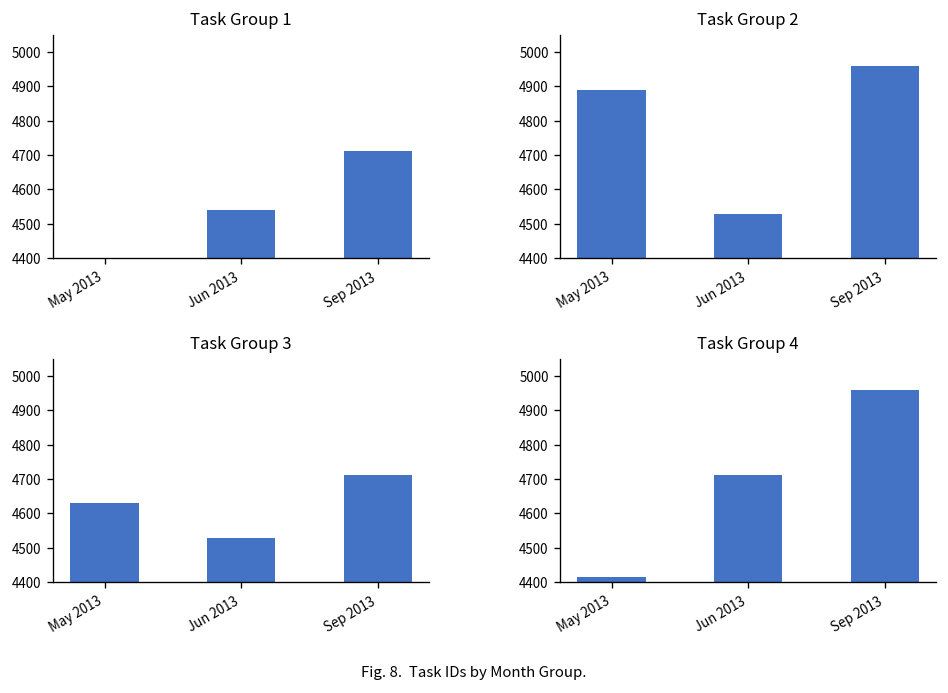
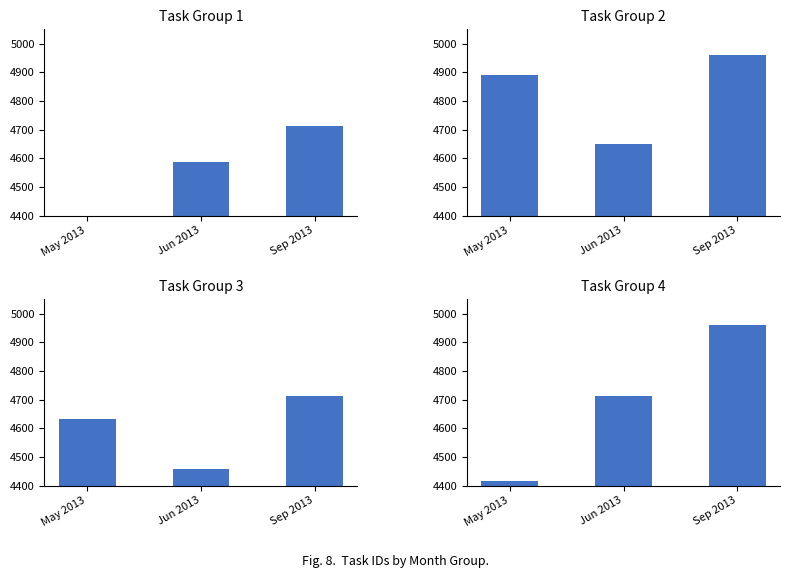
  {
    "Task Group 1": {
      "May 2013": 4400,
-     "Jun 2013": 4540,
+     "Jun 2013": 4590,
      "Sep 2013": 4710
    },
    "Task Group 2": {
      "May 2013": 4890,
-     "Jun 2013": 4530,
+     "Jun 2013": 4650,
      "Sep 2013": 4960
    },
    "Task Group 3": {
      "May 2013": 4630,
-     "Jun 2013": 4530,
+     "Jun 2013": 4460,
      "Sep 2013": 4710
    },
    "Task Group 4": {
      "May 2013": 4420,
      "Jun 2013": 4710,
      "Sep 2013": 4960
    }
  }
